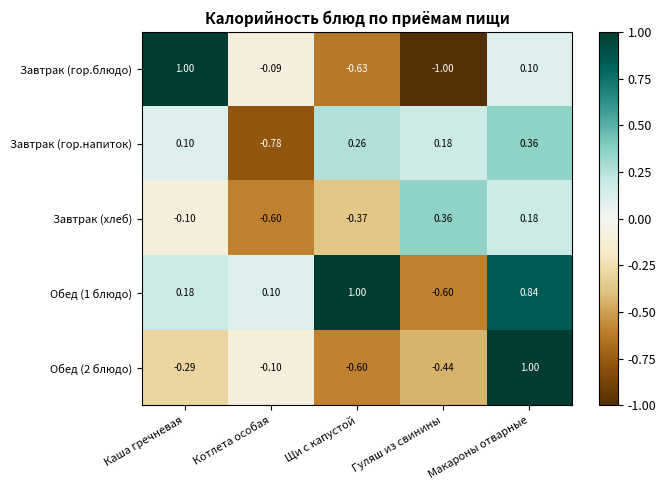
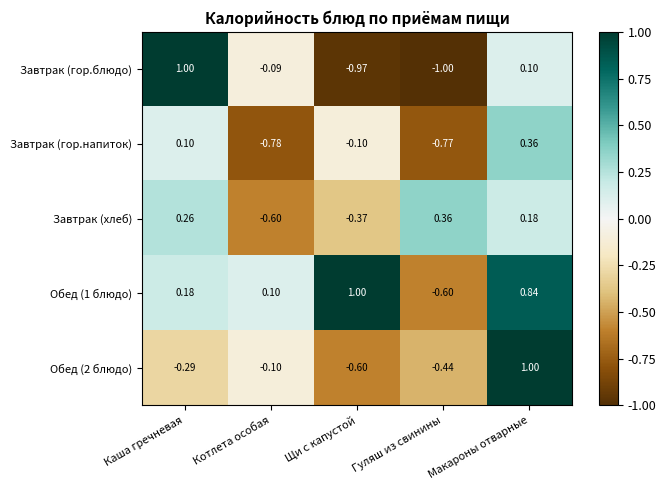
  {
    "Завтрак (гор.блюдо)": {
      "Каша гречневая": 1.00,
      "Котлета особая": -0.09,
-     "Щи с капустой": -0.63,
+     "Щи с капустой": -0.97,
      "Гуляш из свинины": -1.00,
      "Макароны отварные": 0.10
    },
    "Завтрак (гор.напиток)": {
      "Каша гречневая": 0.10,
      "Котлета особая": -0.78,
-     "Щи с капустой": 0.26,
-     "Гуляш из свинины": 0.18,
+     "Щи с капустой": -0.10,
+     "Гуляш из свинины": -0.77,
      "Макароны отварные": 0.36
    },
    "Завтрак (хлеб)": {
-     "Каша гречневая": -0.10,
+     "Каша гречневая": 0.26,
      "Котлета особая": -0.60,
      "Щи с капустой": -0.37,
      "Гуляш из свинины": 0.36,
      "Макароны отварные": 0.18
    },
    "Обед (1 блюдо)": {
      "Каша гречневая": 0.18,
      "Котлета особая": 0.10,
      "Щи с капустой": 1.00,
      "Гуляш из свинины": -0.60,
      "Макароны отварные": 0.84
    },
    "Обед (2 блюдо)": {
      "Каша гречневая": -0.29,
      "Котлета особая": -0.10,
      "Щи с капустой": -0.60,
      "Гуляш из свинины": -0.44,
      "Макароны отварные": 1.00
    }
  }
